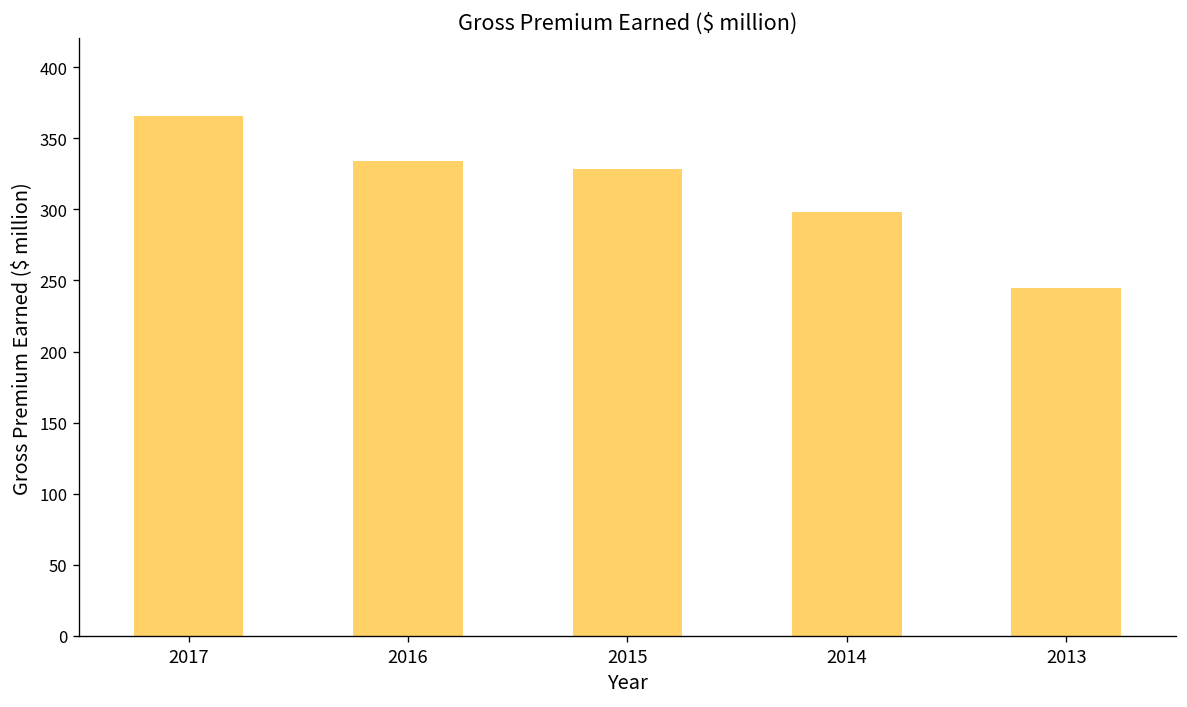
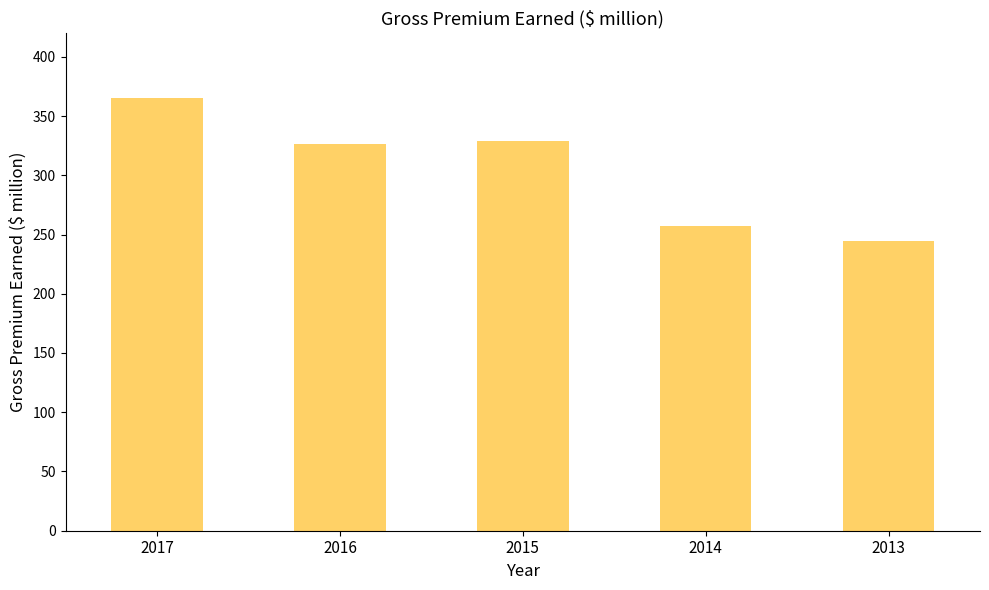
  {
    "2017": 365,
-   "2016": 334,
+   "2016": 326,
    "2015": 329,
-   "2014": 298,
+   "2014": 258,
    "2013": 245
  }
